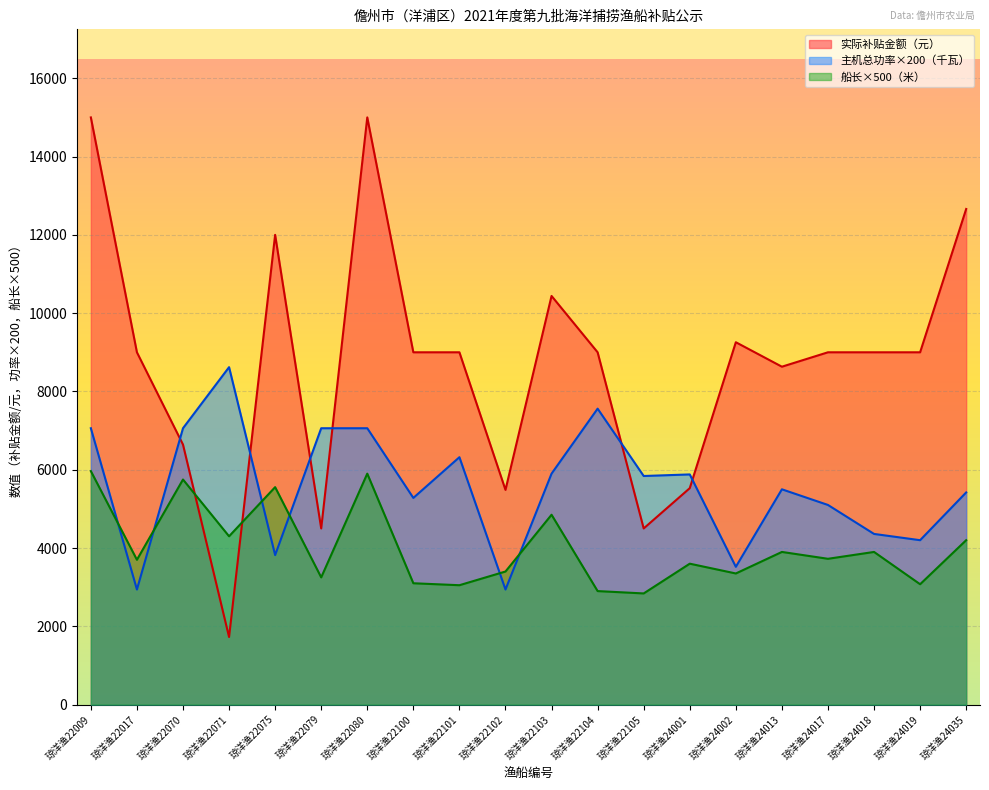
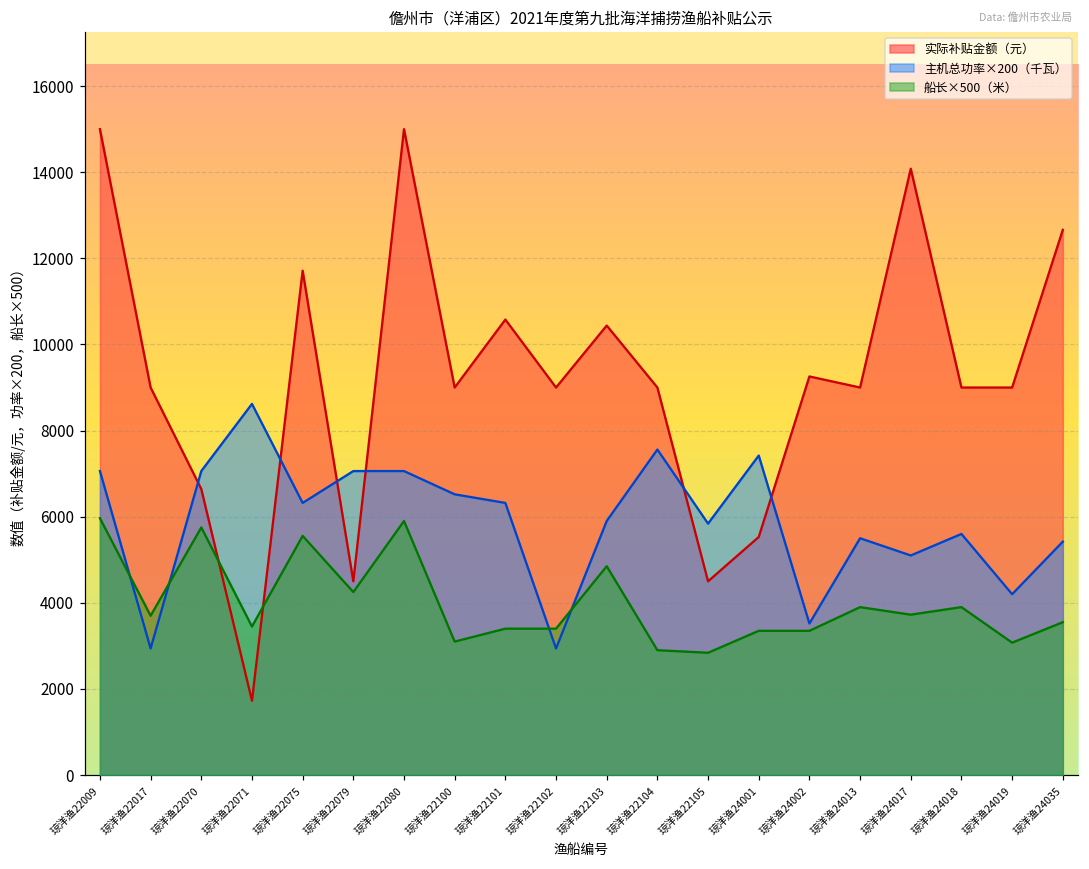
  {
    "实际补贴金额（元）": {
      "琼洋渔22009": 15000,
      "琼洋渔22017": 9000,
      "琼洋渔22070": 6600,
      "琼洋渔22071": 1700,
-     "琼洋渔22075": 12000,
+     "琼洋渔22075": 11700,
      "琼洋渔22079": 4500,
      "琼洋渔22080": 15000,
      "琼洋渔22100": 9000,
-     "琼洋渔22101": 9000,
-     "琼洋渔22102": 5500,
+     "琼洋渔22101": 10600,
+     "琼洋渔22102": 9000,
      "琼洋渔22103": 10400,
      "琼洋渔22104": 9000,
      "琼洋渔22105": 4500,
      "琼洋渔24001": 5500,
      "琼洋渔24002": 9300,
-     "琼洋渔24013": 8600,
-     "琼洋渔24017": 9000,
+     "琼洋渔24013": 9000,
+     "琼洋渔24017": 14100,
      "琼洋渔24018": 9000,
      "琼洋渔24019": 9000,
      "琼洋渔24035": 12700
    },
    "主机总功率×200（千瓦）": {
      "琼洋渔22009": 7100,
      "琼洋渔22017": 2900,
      "琼洋渔22070": 7100,
      "琼洋渔22071": 8600,
-     "琼洋渔22075": 3800,
+     "琼洋渔22075": 6300,
      "琼洋渔22079": 7100,
      "琼洋渔22080": 7100,
-     "琼洋渔22100": 5300,
+     "琼洋渔22100": 6500,
      "琼洋渔22101": 6300,
      "琼洋渔22102": 2900,
      "琼洋渔22103": 5900,
      "琼洋渔22104": 7600,
      "琼洋渔22105": 5800,
-     "琼洋渔24001": 5900,
+     "琼洋渔24001": 7400,
      "琼洋渔24002": 3500,
      "琼洋渔24013": 5500,
      "琼洋渔24017": 5100,
-     "琼洋渔24018": 4400,
+     "琼洋渔24018": 5600,
      "琼洋渔24019": 4200,
      "琼洋渔24035": 5400
    },
    "船长×500（米）": {
      "琼洋渔22009": 6000,
      "琼洋渔22017": 3700,
      "琼洋渔22070": 5800,
-     "琼洋渔22071": 4300,
+     "琼洋渔22071": 3500,
      "琼洋渔22075": 5600,
-     "琼洋渔22079": 3300,
+     "琼洋渔22079": 4300,
      "琼洋渔22080": 5900,
      "琼洋渔22100": 3100,
-     "琼洋渔22101": 3100,
+     "琼洋渔22101": 3400,
      "琼洋渔22102": 3400,
      "琼洋渔22103": 4800,
      "琼洋渔22104": 2900,
      "琼洋渔22105": 2800,
-     "琼洋渔24001": 3600,
+     "琼洋渔24001": 3400,
      "琼洋渔24002": 3400,
      "琼洋渔24013": 3900,
      "琼洋渔24017": 3700,
      "琼洋渔24018": 3900,
      "琼洋渔24019": 3100,
-     "琼洋渔24035": 4200
+     "琼洋渔24035": 3600
    }
  }
